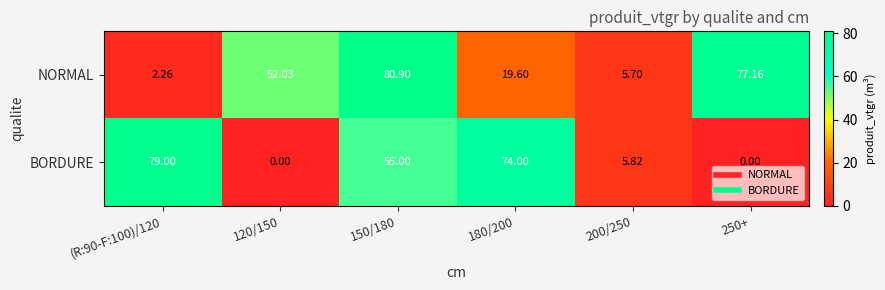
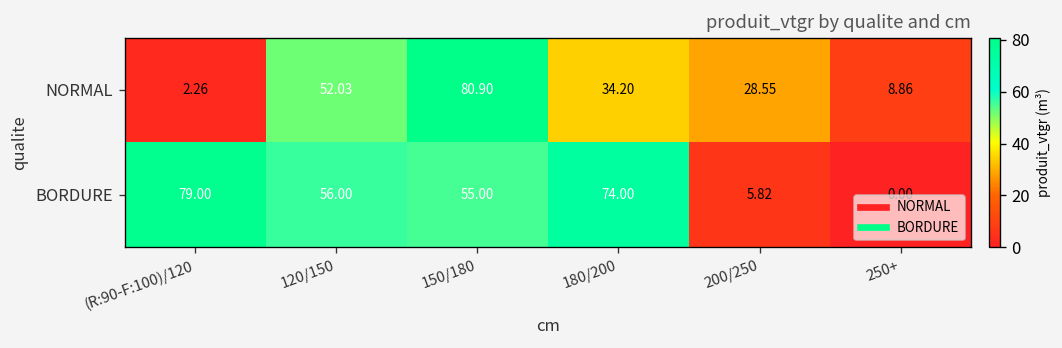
  {
    "NORMAL": {
      "(R:90-F:100)/120": 2.26,
      "120/150": 52.03,
      "150/180": 80.90,
-     "180/200": 19.60,
-     "200/250": 5.70,
-     "250+": 77.16
+     "180/200": 34.20,
+     "200/250": 28.55,
+     "250+": 8.86
    },
    "BORDURE": {
      "(R:90-F:100)/120": 79.00,
-     "120/150": 0.00,
+     "120/150": 56.00,
      "150/180": 55.00,
      "180/200": 74.00,
      "200/250": 5.82
    }
  }
